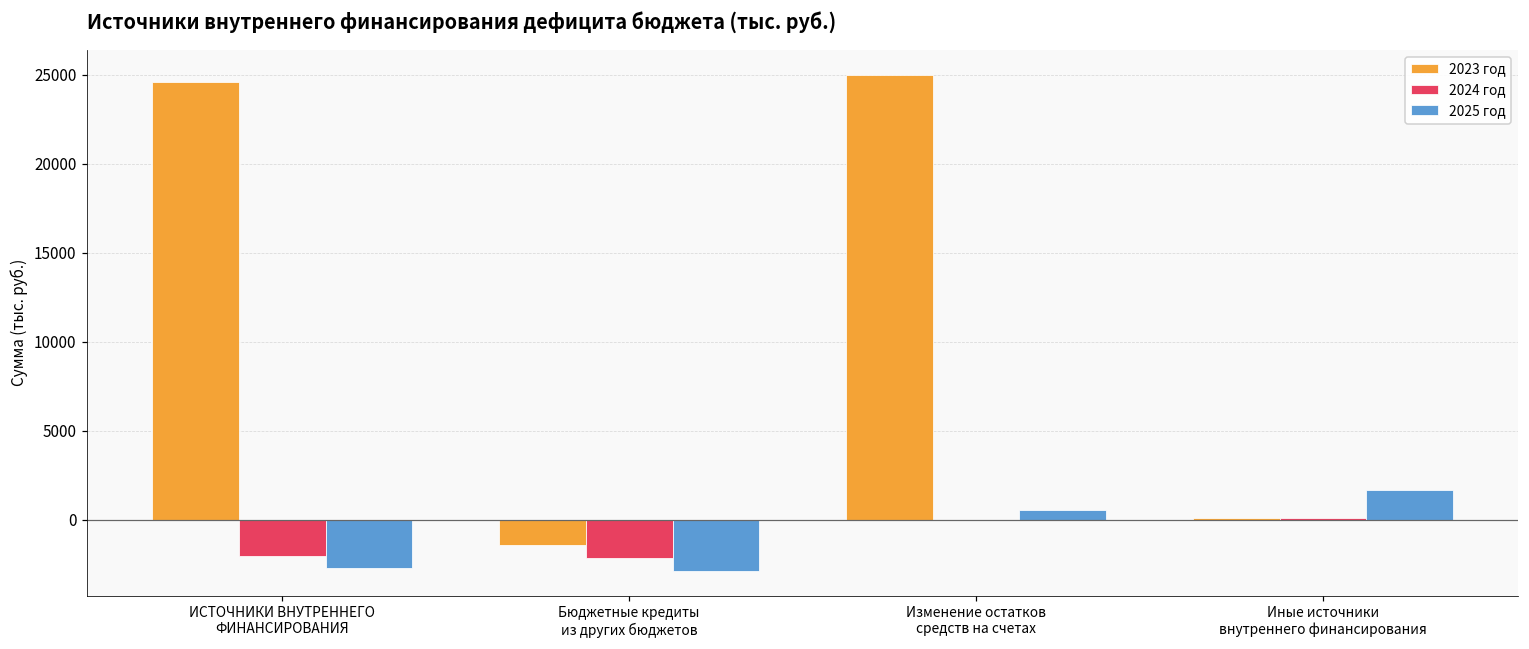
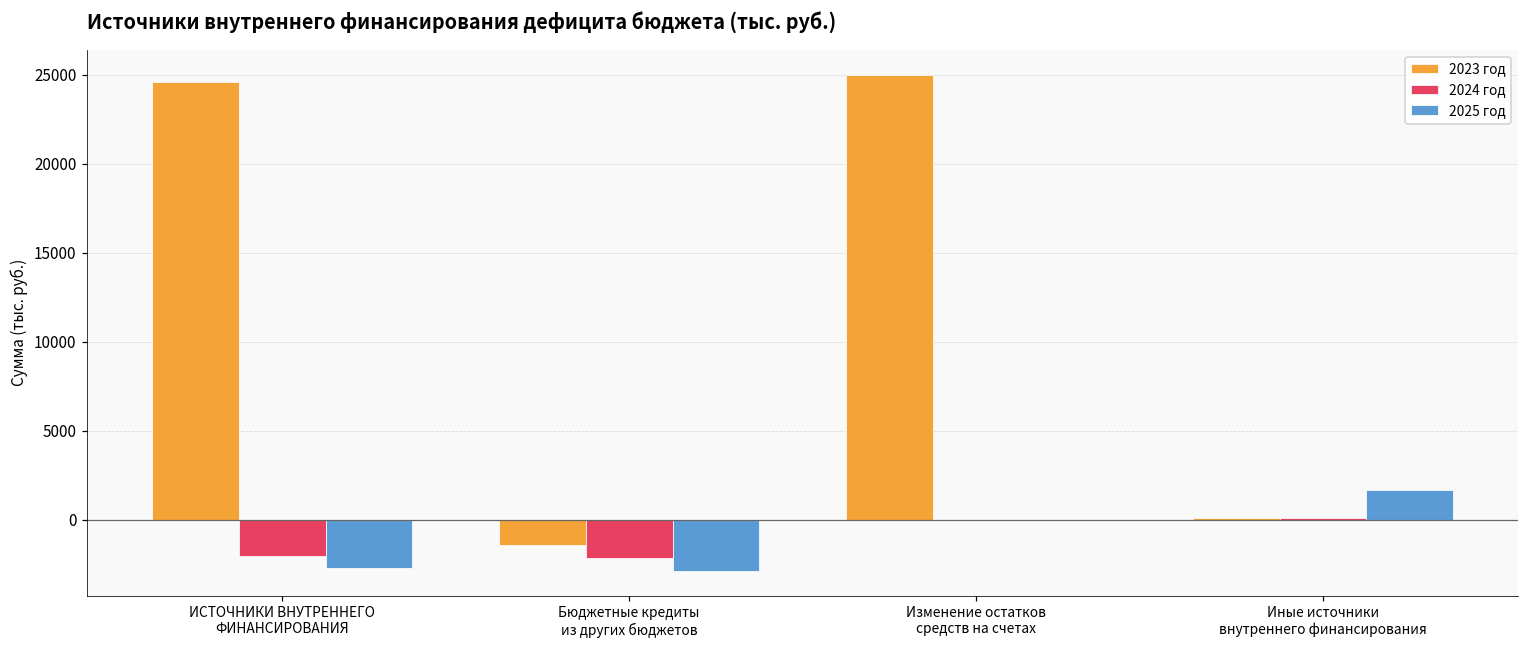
  {
    "2023 год": {
      "ИСТОЧНИКИ ВНУТРЕННЕГО ФИНАНСИРОВАНИЯ": 24600,
      "Бюджетные кредиты из других бюджетов": -1400,
      "Изменение остатков средств на счетах": 25000
    },
    "2024 год": {
      "ИСТОЧНИКИ ВНУТРЕННЕГО ФИНАНСИРОВАНИЯ": -2000,
      "Бюджетные кредиты из других бюджетов": -2100,
      "Изменение остатков средств на счетах": 0
    },
    "2025 год": {
      "ИСТОЧНИКИ ВНУТРЕННЕГО ФИНАНСИРОВАНИЯ": -2700,
      "Бюджетные кредиты из других бюджетов": -2900,
-     "Изменение остатков средств на счетах": 500,
+     "Изменение остатков средств на счетах": 0,
      "Иные источники внутреннего финансирования": 1700
    }
  }
